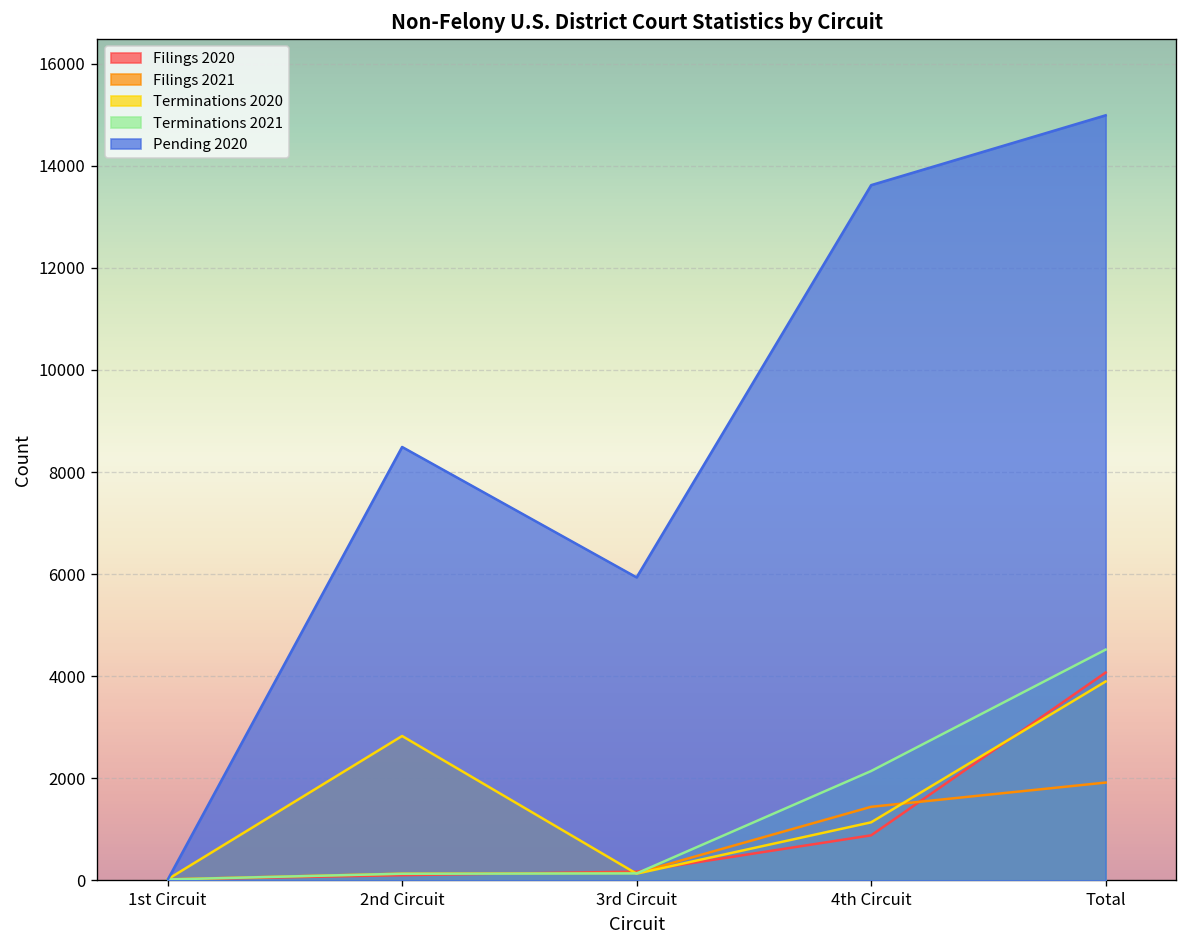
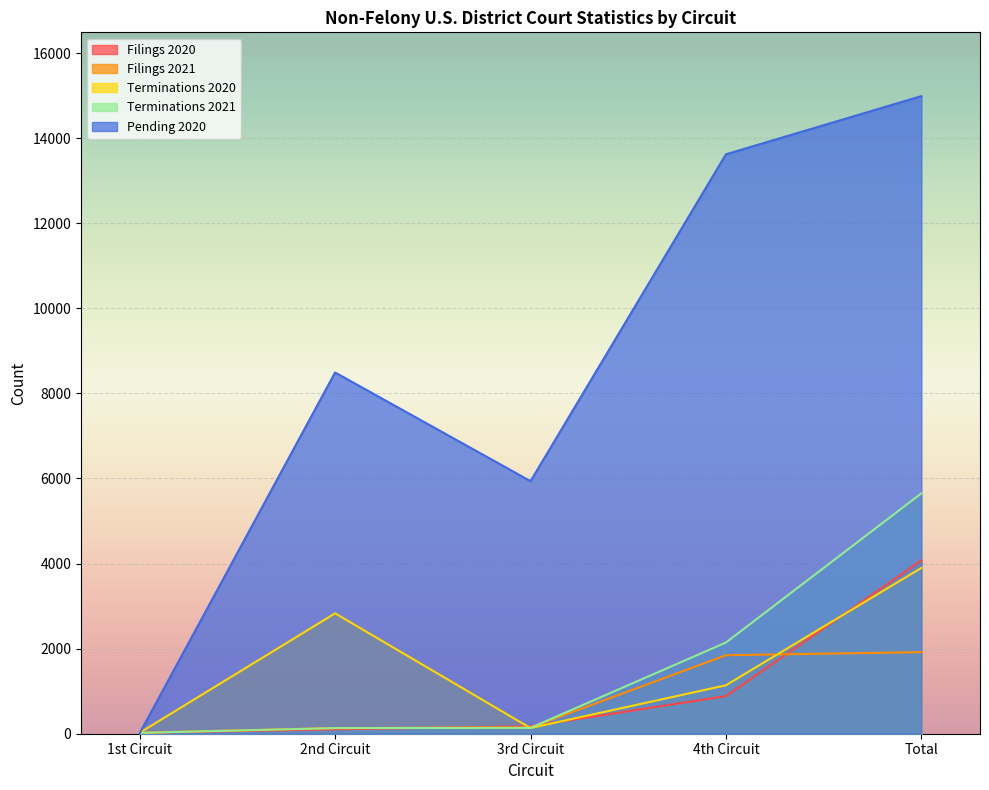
  {
    "Filings 2020": {
      "4th Circuit": 900,
      "Total": 4100
    },
    "Filings 2021": {
-     "4th Circuit": 1400,
+     "4th Circuit": 1800,
      "Total": 1900
    },
    "Terminations 2020": {
      "2nd Circuit": 2800,
      "4th Circuit": 1100,
      "Total": 3900
    },
    "Terminations 2021": {
      "4th Circuit": 2100,
-     "Total": 4500
+     "Total": 5700
    },
    "Pending 2020": {
      "2nd Circuit": 8500,
      "3rd Circuit": 5900,
      "4th Circuit": 13600,
      "Total": 15000
    }
  }
